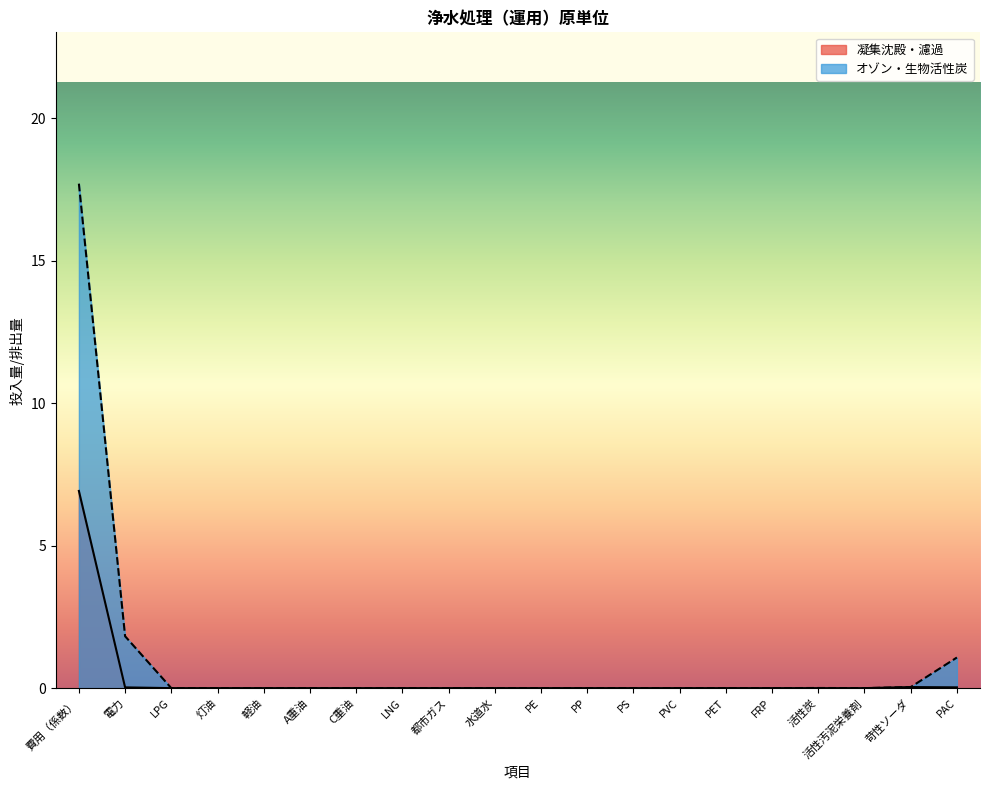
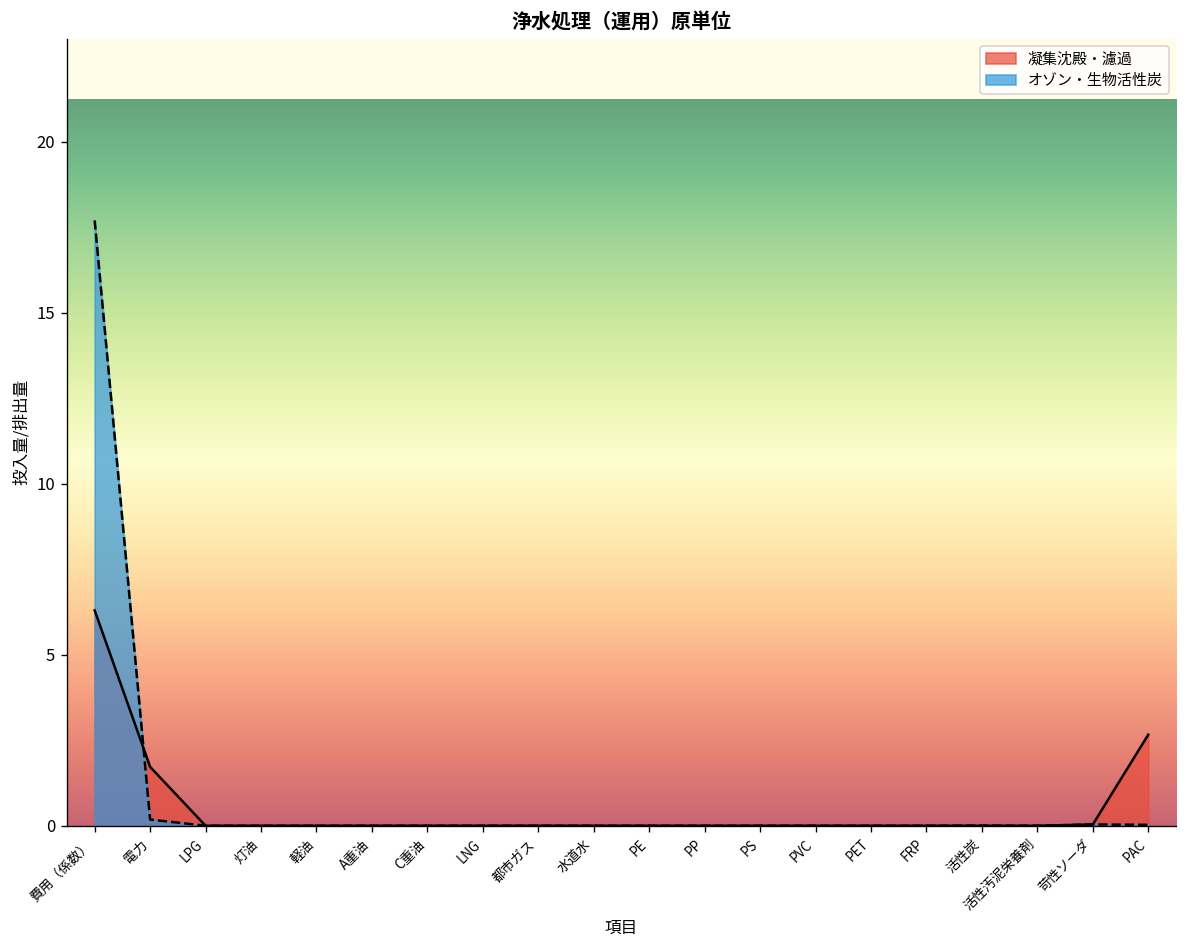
  {
    "凝集沈殿・濾過": {
-     "費用（係数）": 6.9,
-     "電力": 0.0,
-     "PAC": 0.0
+     "費用（係数）": 6.3,
+     "電力": 1.7,
+     "PAC": 2.7
    },
    "オゾン・生物活性炭": {
      "費用（係数）": 17.7,
-     "電力": 1.8,
-     "PAC": 1.1
+     "電力": 0.2,
+     "PAC": 0.0
    }
  }
